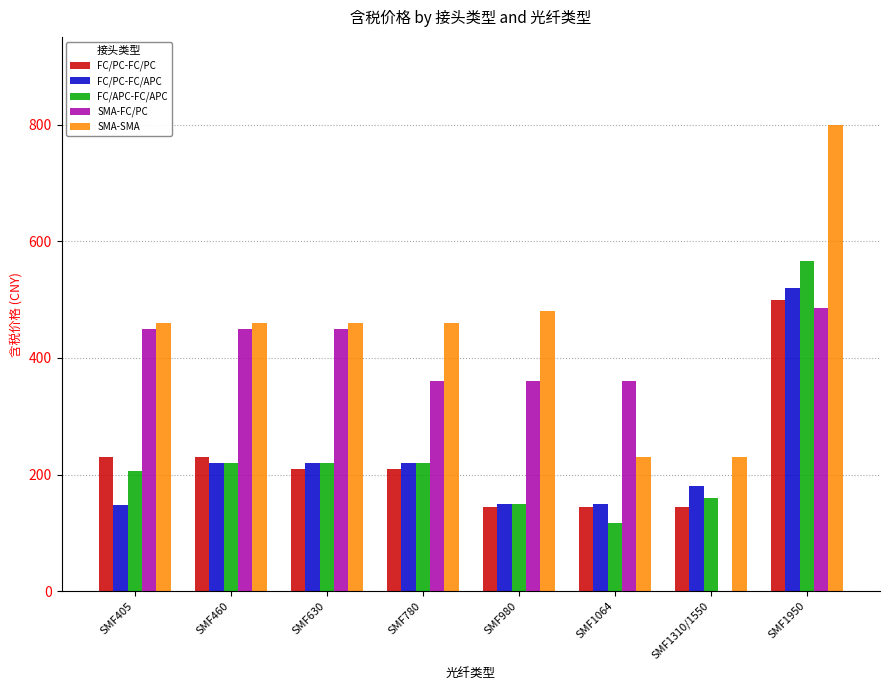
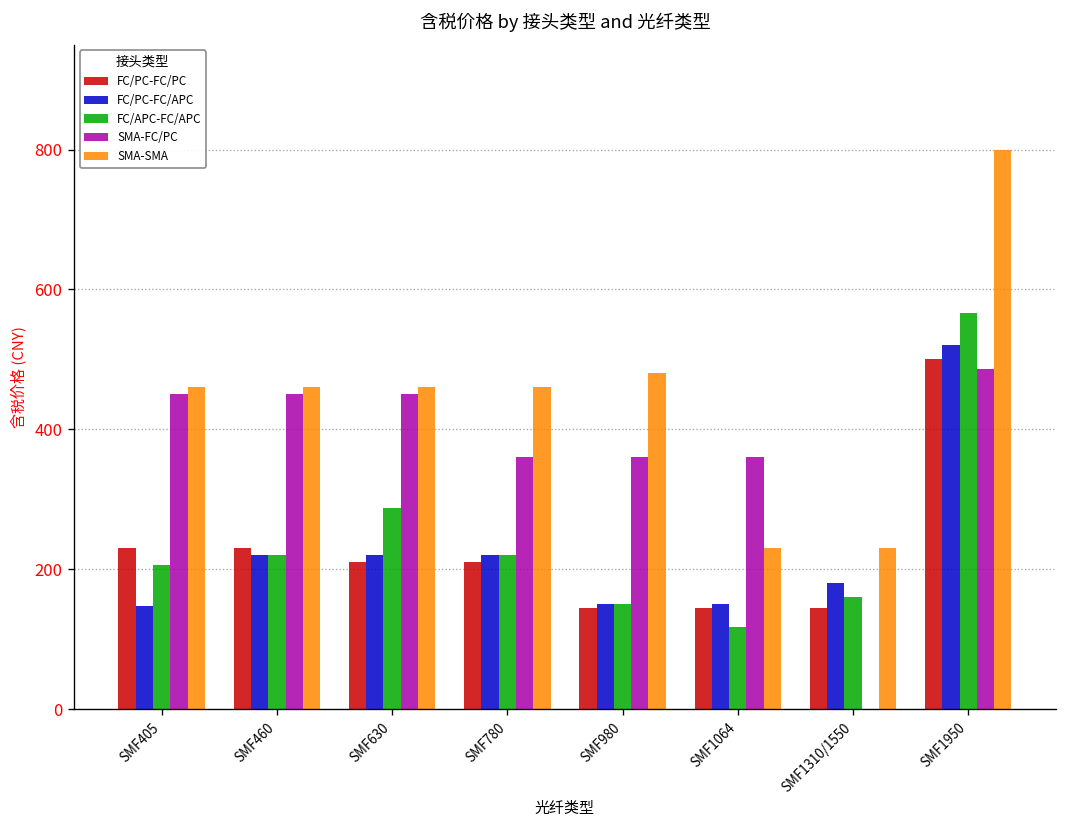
  {
    "FC/PC-FC/PC": {
      "SMF405": 230,
      "SMF460": 230,
      "SMF630": 210,
      "SMF780": 210,
      "SMF980": 150,
      "SMF1064": 150,
      "SMF1310/1550": 150,
      "SMF1950": 500
    },
    "FC/PC-FC/APC": {
      "SMF405": 150,
      "SMF460": 220,
      "SMF630": 220,
      "SMF780": 220,
      "SMF980": 150,
      "SMF1064": 150,
      "SMF1310/1550": 180,
      "SMF1950": 520
    },
    "FC/APC-FC/APC": {
      "SMF405": 210,
      "SMF460": 220,
-     "SMF630": 220,
+     "SMF630": 290,
      "SMF780": 220,
      "SMF980": 150,
      "SMF1064": 120,
      "SMF1310/1550": 160,
      "SMF1950": 570
    },
    "SMA-FC/PC": {
      "SMF405": 450,
      "SMF460": 450,
      "SMF630": 450,
      "SMF780": 360,
      "SMF980": 360,
      "SMF1064": 360,
      "SMF1310/1550": 0,
      "SMF1950": 490
    },
    "SMA-SMA": {
      "SMF405": 460,
      "SMF460": 460,
      "SMF630": 460,
      "SMF780": 460,
      "SMF980": 480,
      "SMF1064": 230,
      "SMF1310/1550": 230,
      "SMF1950": 800
    }
  }
